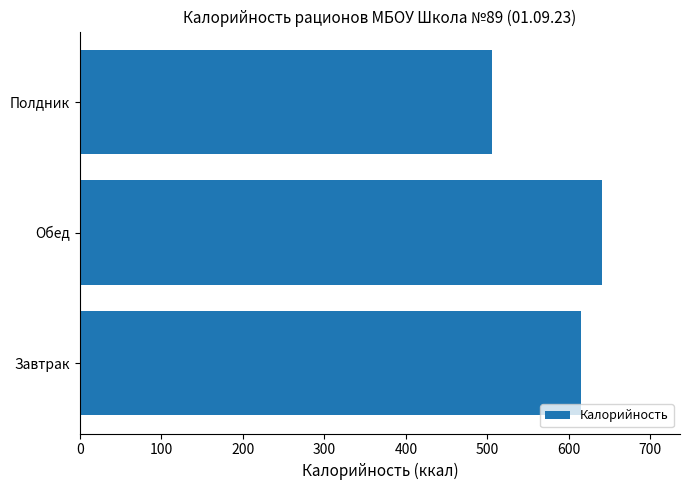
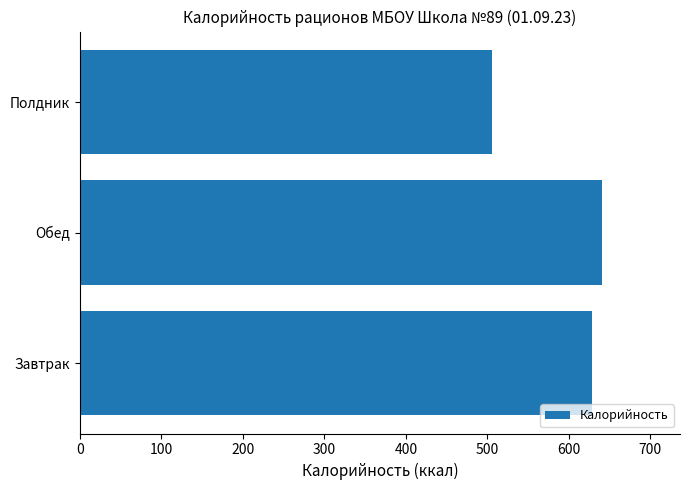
  {
    "Полдник": 510,
    "Обед": 640,
-   "Завтрак": 620
+   "Завтрак": 630
  }
